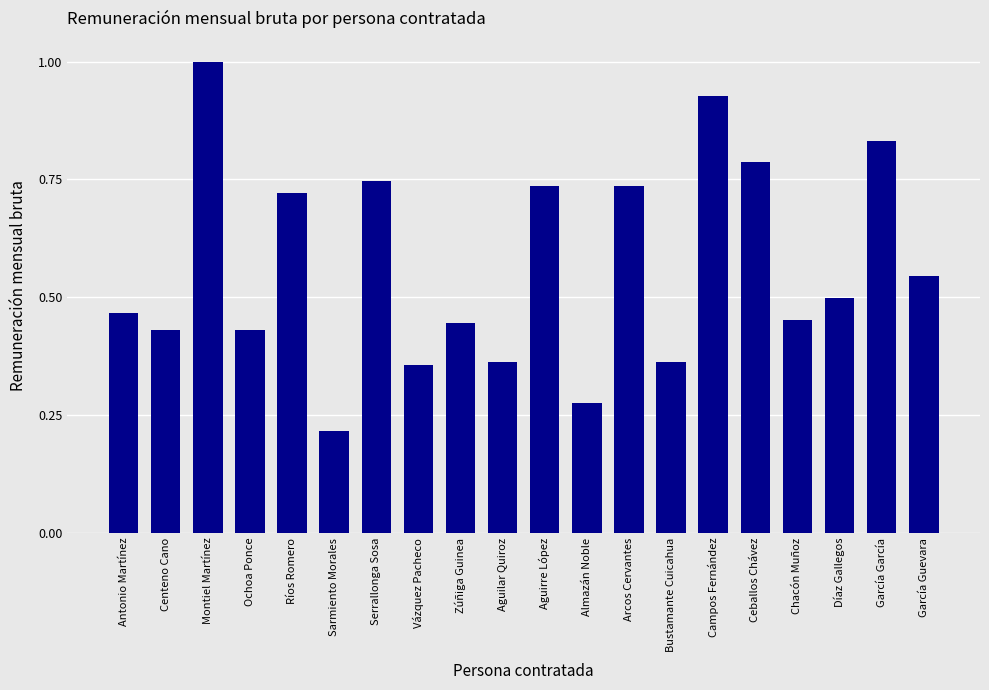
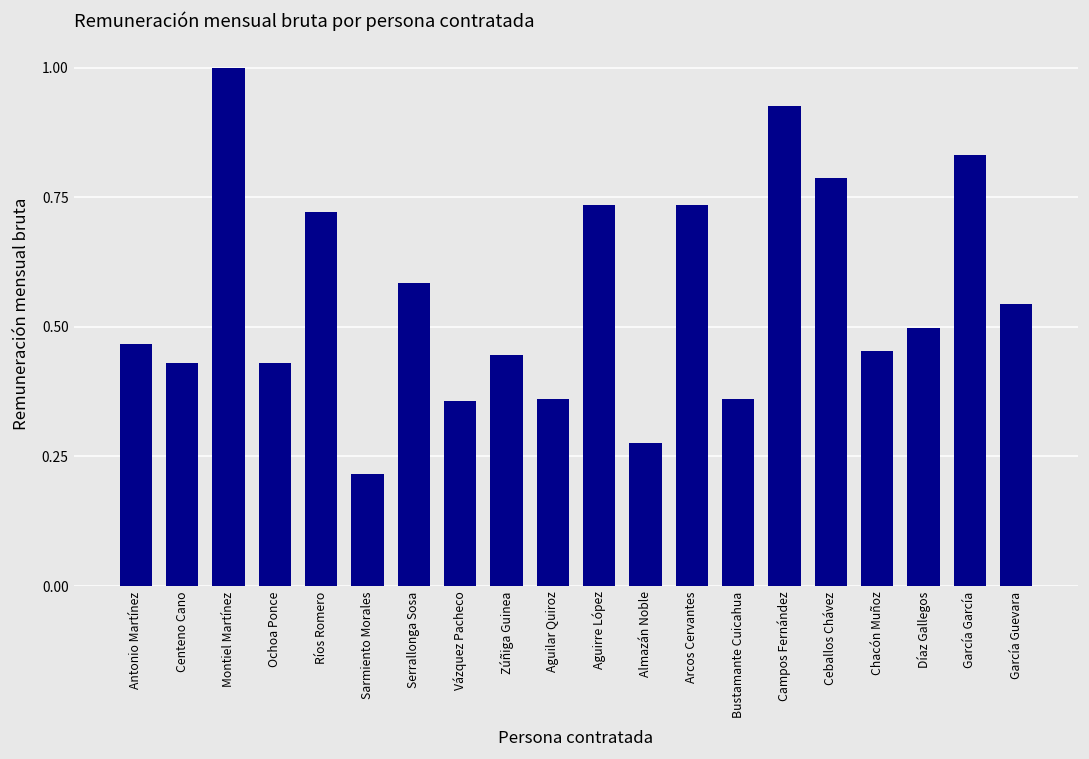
  {
    "Antonio Martínez": 0.47,
    "Centeno Cano": 0.43,
    "Montiel Martínez": 1.00,
    "Ochoa Ponce": 0.43,
    "Ríos Romero": 0.72,
    "Sarmiento Morales": 0.22,
-   "Serrallonga Sosa": 0.75,
+   "Serrallonga Sosa": 0.58,
    "Vázquez Pacheco": 0.36,
    "Zúñiga Guinea": 0.45,
    "Aguilar Quiroz": 0.36,
    "Aguirre López": 0.74,
    "Almazán Noble": 0.28,
    "Arcos Cervantes": 0.74,
    "Bustamante Cuicahua": 0.36,
    "Campos Fernández": 0.93,
    "Ceballos Chávez": 0.79,
    "Chacón Muñoz": 0.45,
    "Díaz Gallegos": 0.50,
    "García García": 0.83,
    "García Guevara": 0.54
  }
